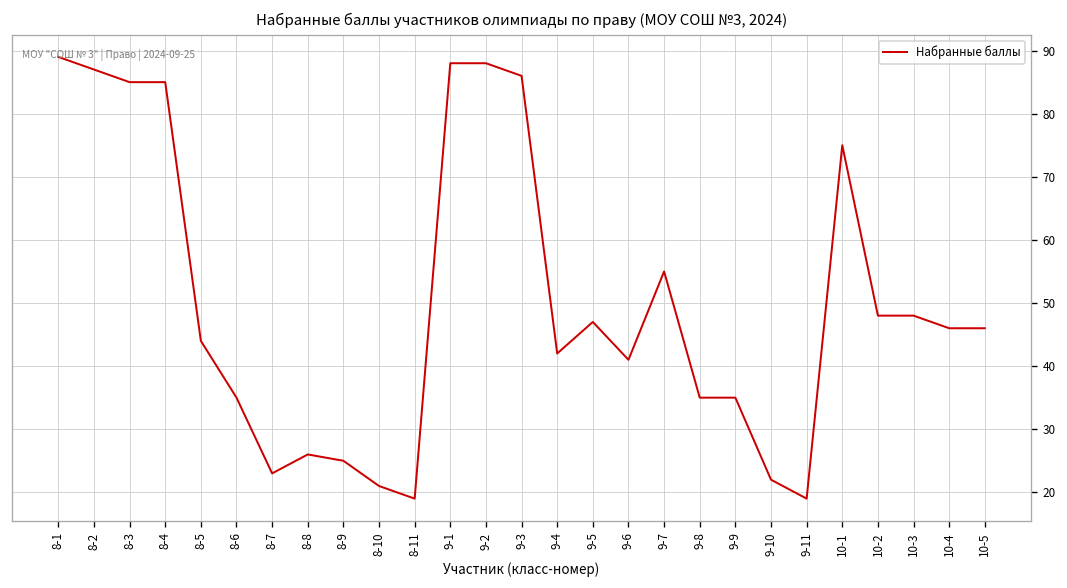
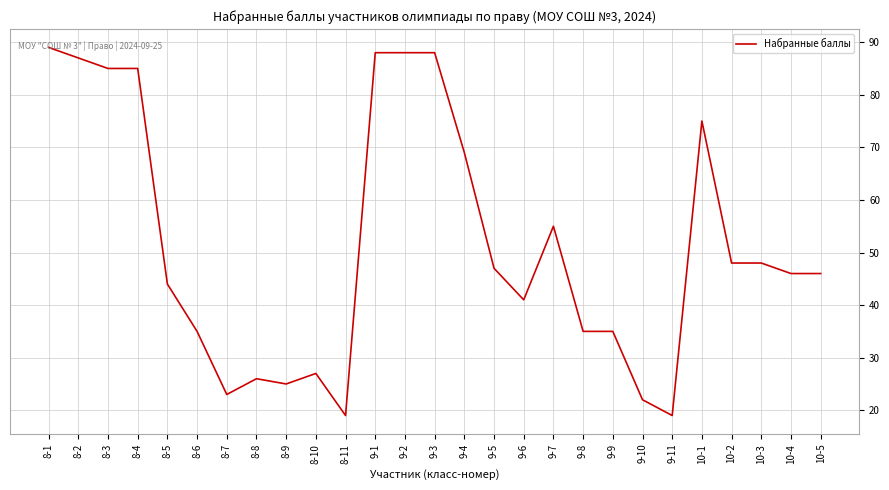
  {
    "8-2": 87,
    "8-3": 85,
    "8-4": 85,
    "8-5": 44,
    "8-6": 35,
    "8-7": 23,
    "8-8": 26,
    "8-9": 25,
-   "8-10": 21,
+   "8-10": 27,
    "8-11": 19,
    "9-1": 88,
    "9-2": 88,
-   "9-3": 86,
-   "9-4": 42,
+   "9-3": 88,
+   "9-4": 69,
    "9-5": 47,
    "9-6": 41,
    "9-7": 55,
    "9-8": 35,
    "9-9": 35,
    "9-10": 22,
    "9-11": 19,
    "10-1": 75,
    "10-2": 48,
    "10-3": 48,
    "10-4": 46,
    "10-5": 46
  }
